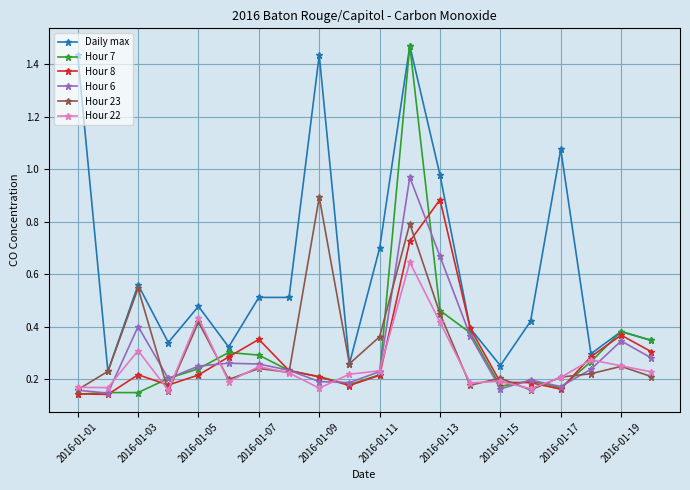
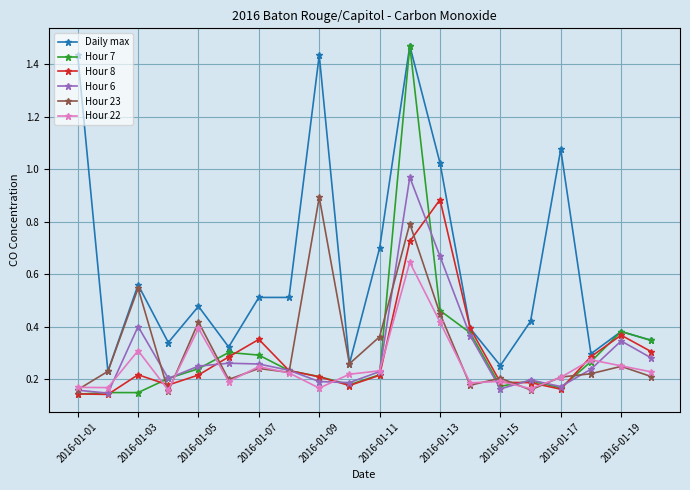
  {
    "Daily max": {
      "2016-01-03": 0.56,
      "2016-01-05": 0.48,
      "2016-01-07": 0.51,
      "2016-01-09": 1.44,
      "2016-01-11": 0.70,
-     "2016-01-13": 0.98,
+     "2016-01-13": 1.02,
      "2016-01-15": 0.25,
      "2016-01-17": 1.08
    },
    "Hour 7": {
      "2016-01-03": 0.15,
      "2016-01-05": 0.24,
      "2016-01-07": 0.29,
      "2016-01-13": 0.46,
      "2016-01-15": 0.17
    },
    "Hour 8": {
      "2016-01-03": 0.22,
      "2016-01-05": 0.22,
      "2016-01-07": 0.35,
      "2016-01-13": 0.88,
      "2016-01-19": 0.37
    },
    "Hour 6": {
      "2016-01-03": 0.40,
      "2016-01-05": 0.25,
      "2016-01-07": 0.26,
      "2016-01-09": 0.19,
      "2016-01-13": 0.67,
      "2016-01-15": 0.16,
      "2016-01-19": 0.35
    },
    "Hour 23": {
      "2016-01-03": 0.55,
      "2016-01-05": 0.42,
      "2016-01-09": 0.89,
      "2016-01-11": 0.36,
      "2016-01-13": 0.45,
      "2016-01-15": 0.20
    },
    "Hour 22": {
      "2016-01-03": 0.31,
-     "2016-01-05": 0.43,
+     "2016-01-05": 0.39,
      "2016-01-09": 0.17,
      "2016-01-13": 0.42
    }
  }
